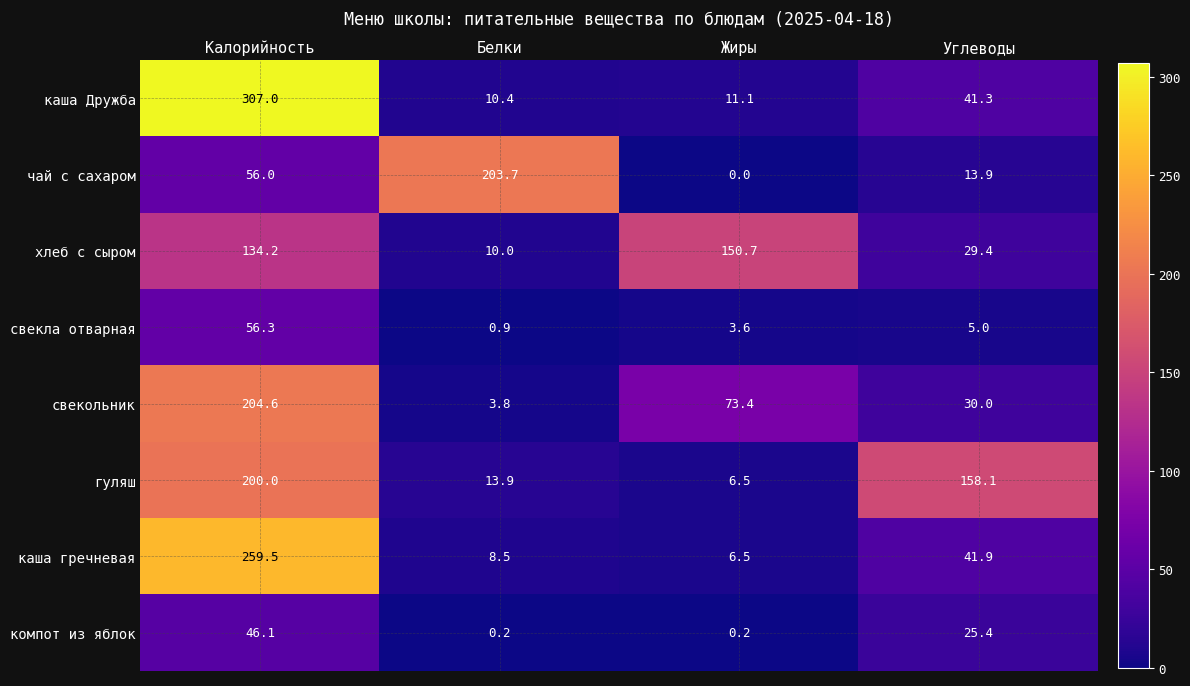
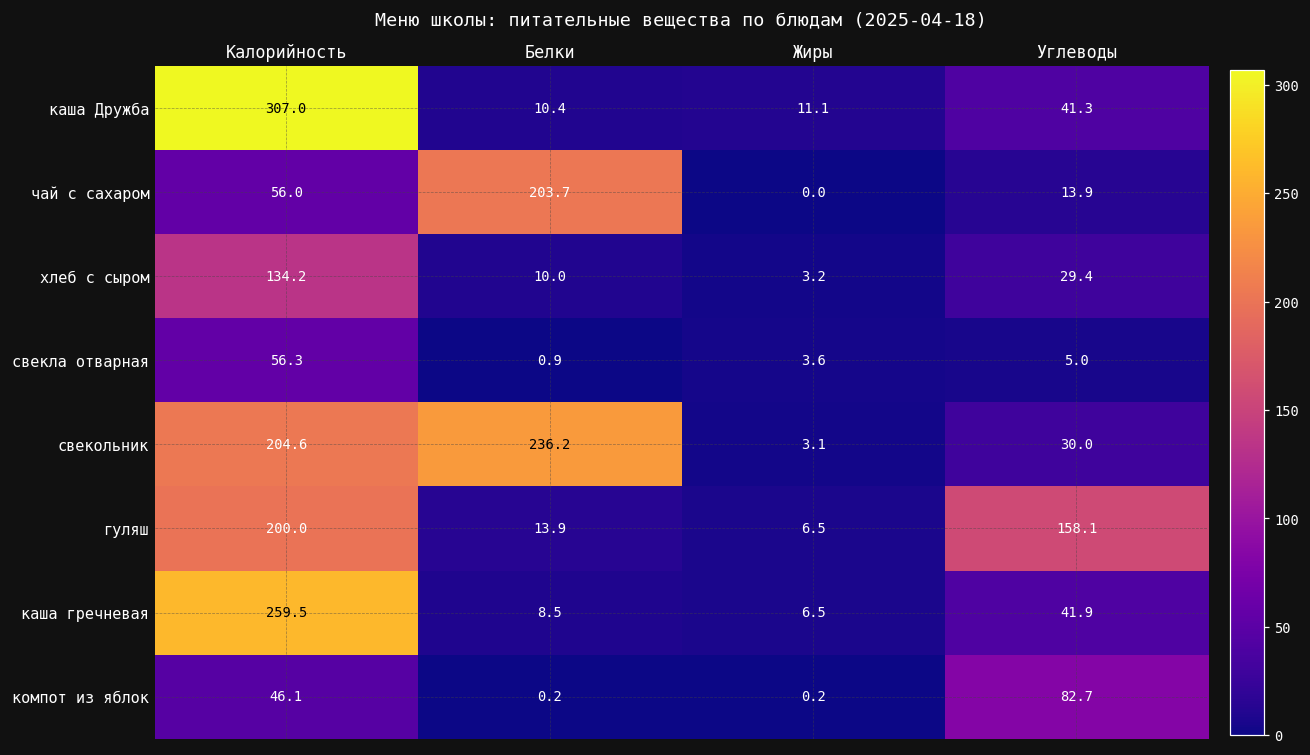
  {
    "каша Дружба": {
      "Калорийность": 307.0,
      "Белки": 10.4,
      "Жиры": 11.1,
      "Углеводы": 41.3
    },
    "чай с сахаром": {
      "Калорийность": 56.0,
      "Белки": 203.7,
      "Жиры": 0.0,
      "Углеводы": 13.9
    },
    "хлеб с сыром": {
      "Калорийность": 134.2,
      "Белки": 10.0,
-     "Жиры": 150.7,
+     "Жиры": 3.2,
      "Углеводы": 29.4
    },
    "свекла отварная": {
      "Калорийность": 56.3,
      "Белки": 0.9,
      "Жиры": 3.6,
      "Углеводы": 5.0
    },
    "свекольник": {
      "Калорийность": 204.6,
-     "Белки": 3.8,
-     "Жиры": 73.4,
+     "Белки": 236.2,
+     "Жиры": 3.1,
      "Углеводы": 30.0
    },
    "гуляш": {
      "Калорийность": 200.0,
      "Белки": 13.9,
      "Жиры": 6.5,
      "Углеводы": 158.1
    },
    "каша гречневая": {
      "Калорийность": 259.5,
      "Белки": 8.5,
      "Жиры": 6.5,
      "Углеводы": 41.9
    },
    "компот из яблок": {
      "Калорийность": 46.1,
      "Белки": 0.2,
      "Жиры": 0.2,
-     "Углеводы": 25.4
+     "Углеводы": 82.7
    }
  }
